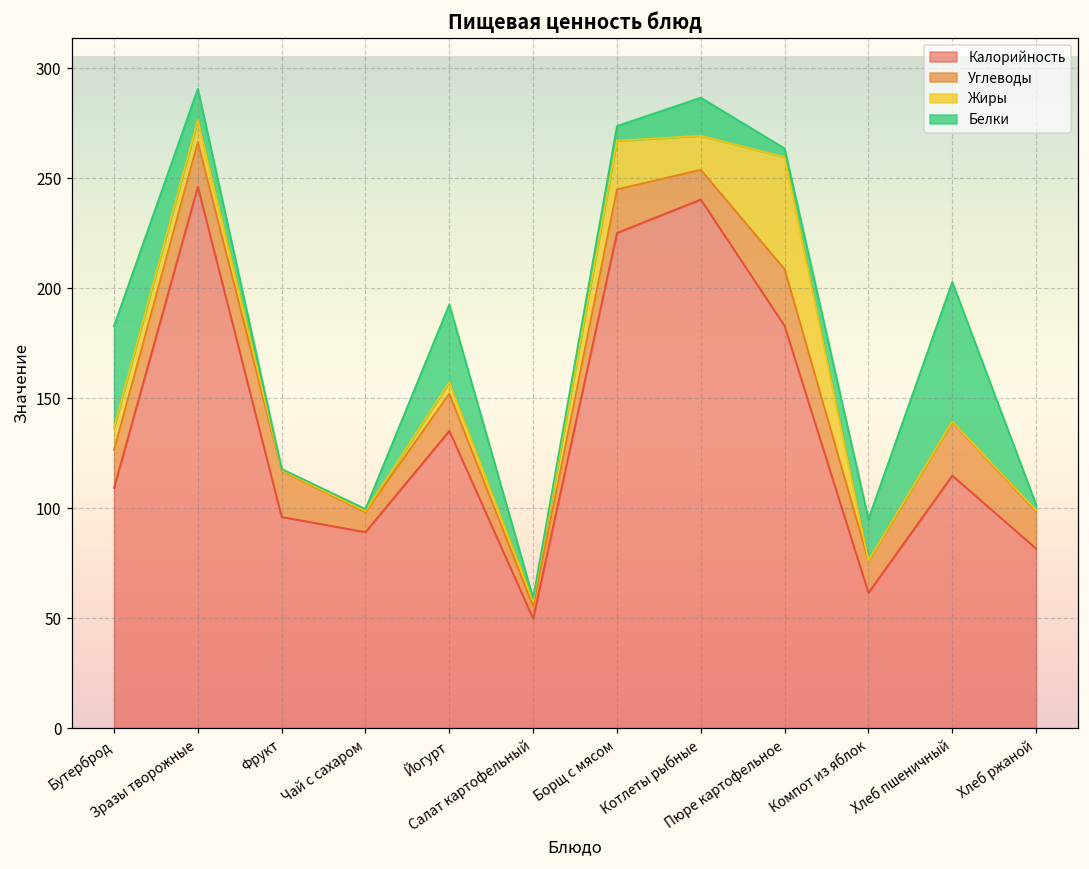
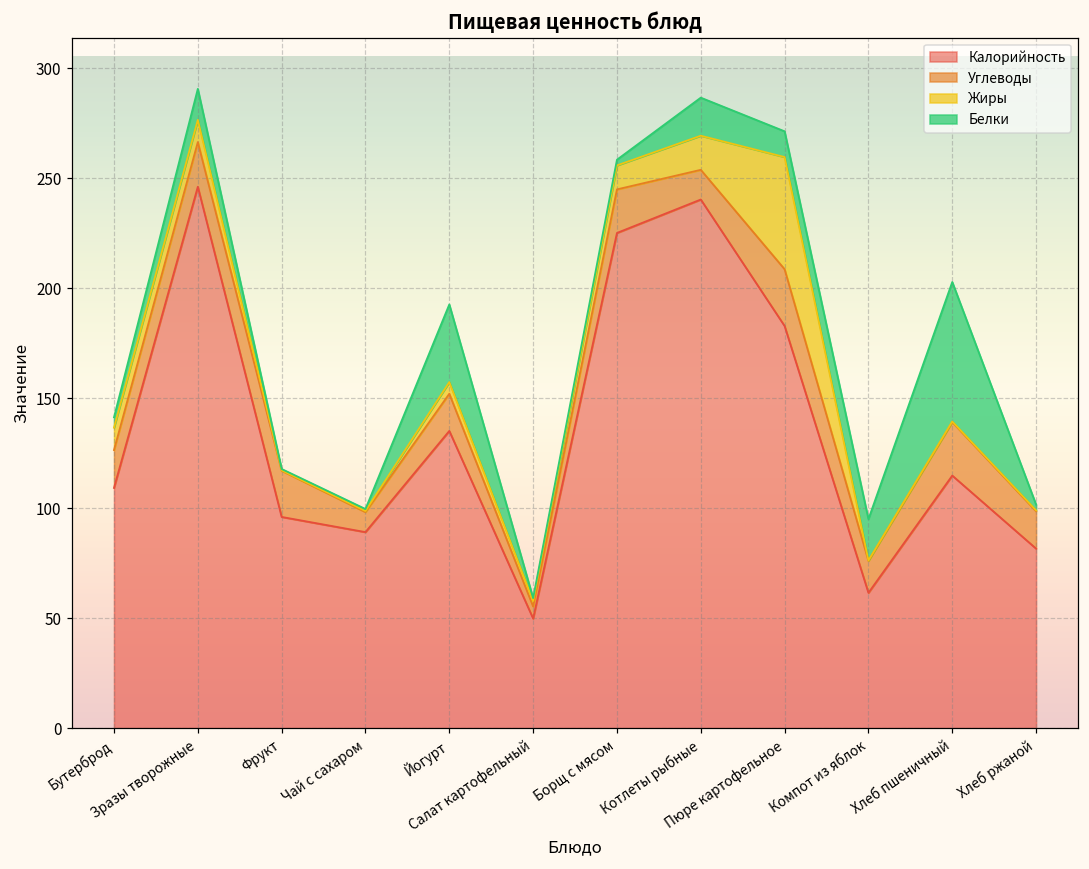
  {
    "Жиры": {
      "Бутерброд": 10,
      "Зразы творожные": 10,
      "Йогурт": 5,
      "Салат картофельный": 3,
-     "Борщ с мясом": 22,
+     "Борщ с мясом": 11,
      "Котлеты рыбные": 16,
      "Пюре картофельное": 51
    },
    "Белки": {
-     "Бутерброд": 46,
+     "Бутерброд": 5,
      "Зразы творожные": 14,
      "Йогурт": 35,
      "Салат картофельный": 1,
-     "Борщ с мясом": 7,
+     "Борщ с мясом": 3,
      "Котлеты рыбные": 17,
-     "Пюре картофельное": 4,
+     "Пюре картофельное": 12,
      "Компот из яблок": 19,
      "Хлеб пшеничный": 63,
      "Хлеб ржаной": 3
    }
  }
